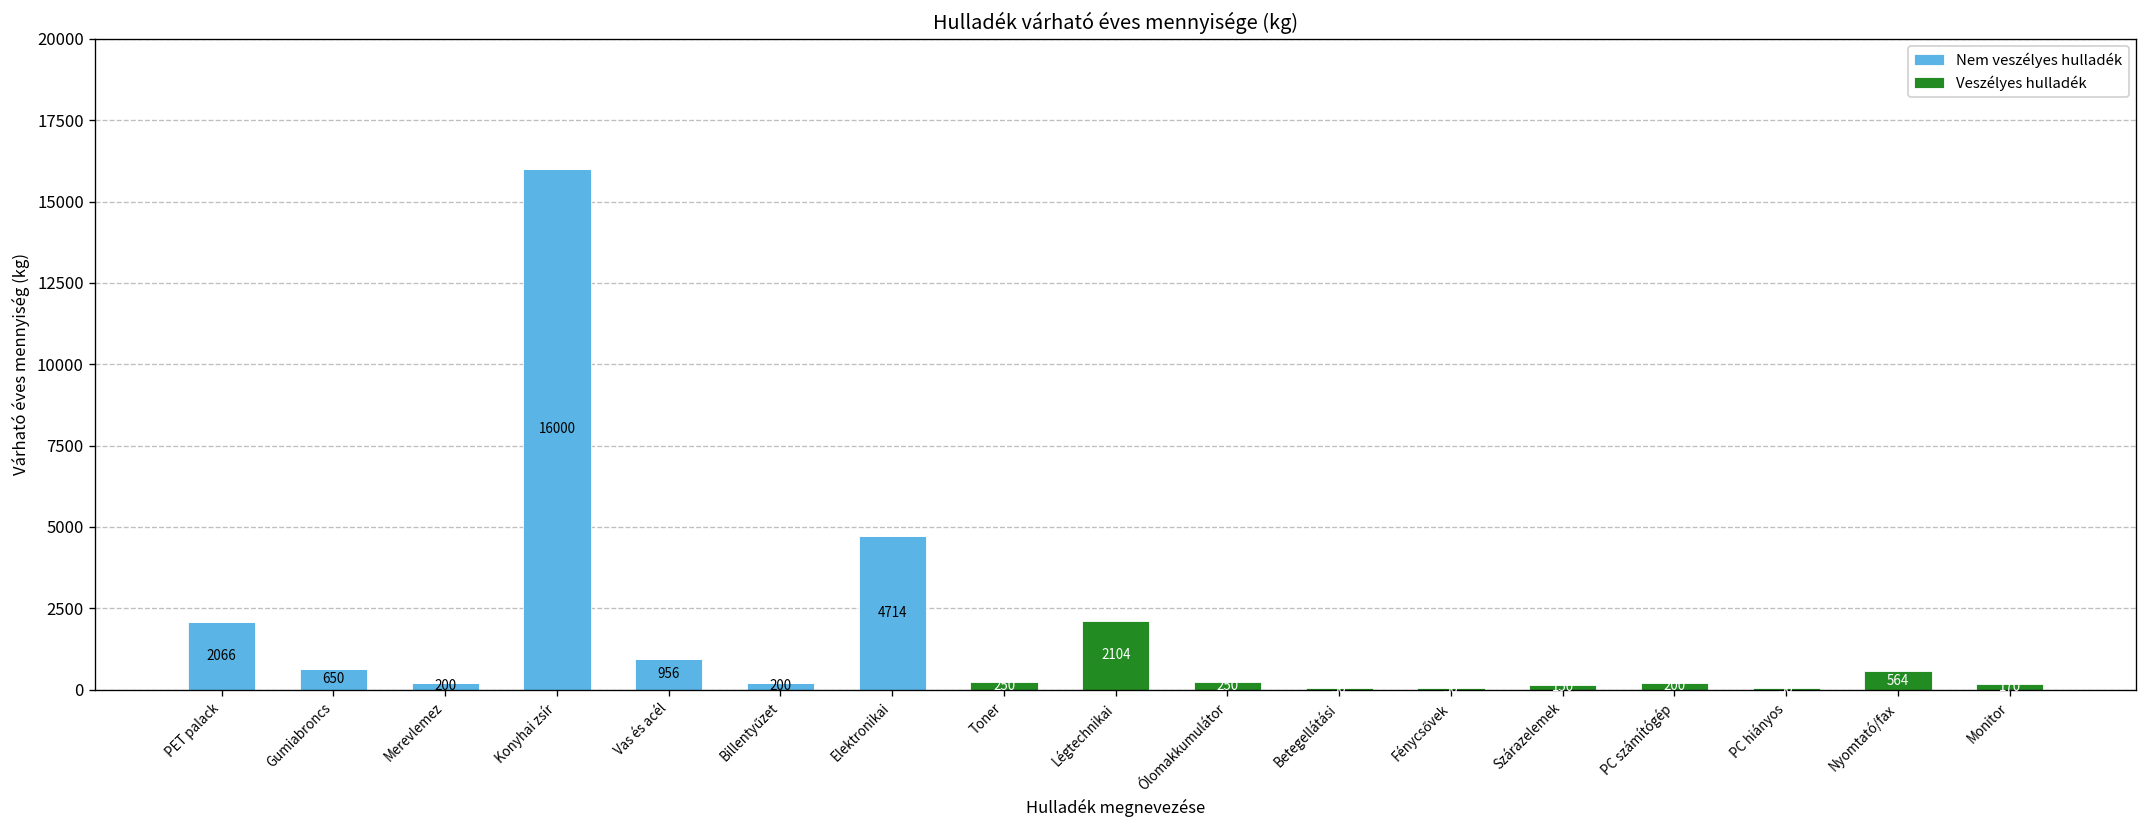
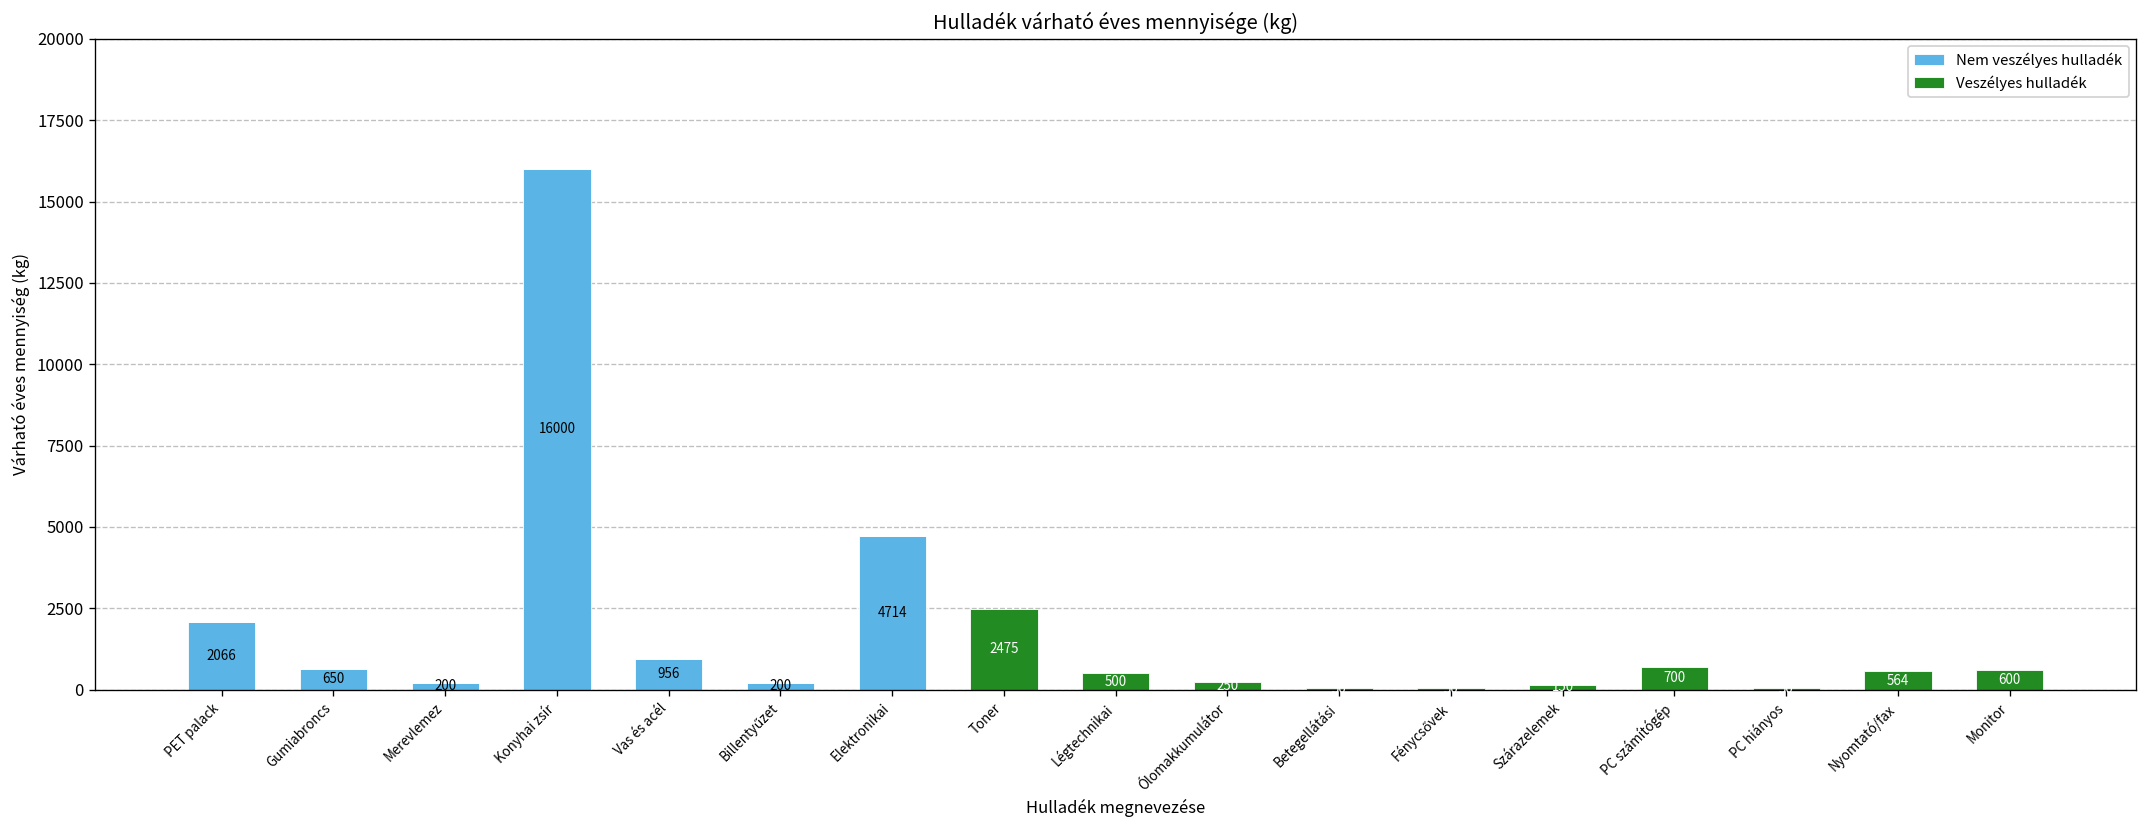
  {
    "Nem veszélyes hulladék": {
      "PET palack": 2066,
      "Gumiabroncs": 650,
      "Merevlemez": 200,
      "Konyhai zsír": 16000,
      "Vas és acél": 956,
      "Billentyűzet": 200,
      "Elektronikai": 4714
    },
    "Veszélyes hulladék": {
-     "Toner": 250,
-     "Légtechnikai": 2104,
+     "Toner": 2475,
+     "Légtechnikai": 500,
      "Ólomakkumulátor": 250,
-     "PC számítógép": 200,
+     "PC számítógép": 700,
      "Nyomtató/fax": 564,
-     "Monitor": 200
+     "Monitor": 600
    }
  }
